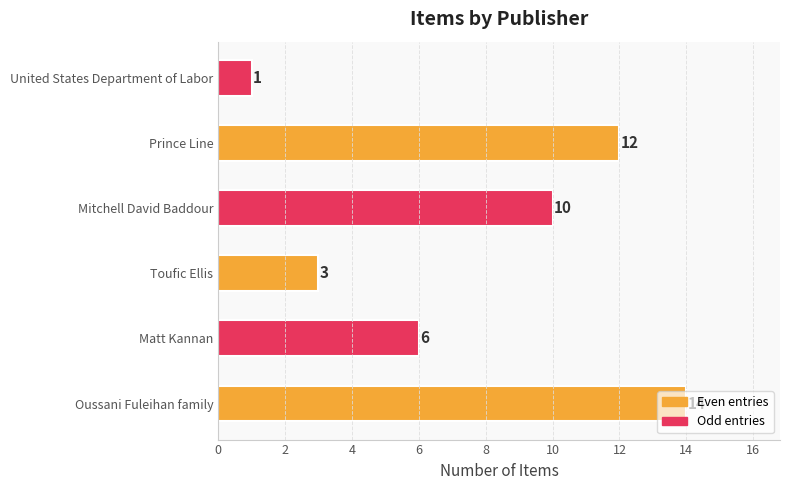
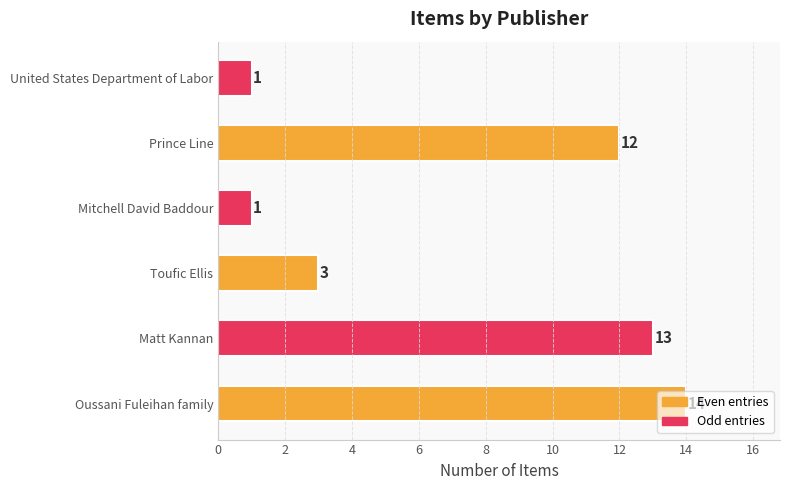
  {
    "United States Department of Labor": 1,
    "Prince Line": 12,
-   "Mitchell David Baddour": 10,
+   "Mitchell David Baddour": 1,
    "Toufic Ellis": 3,
-   "Matt Kannan": 6
+   "Matt Kannan": 13
  }
